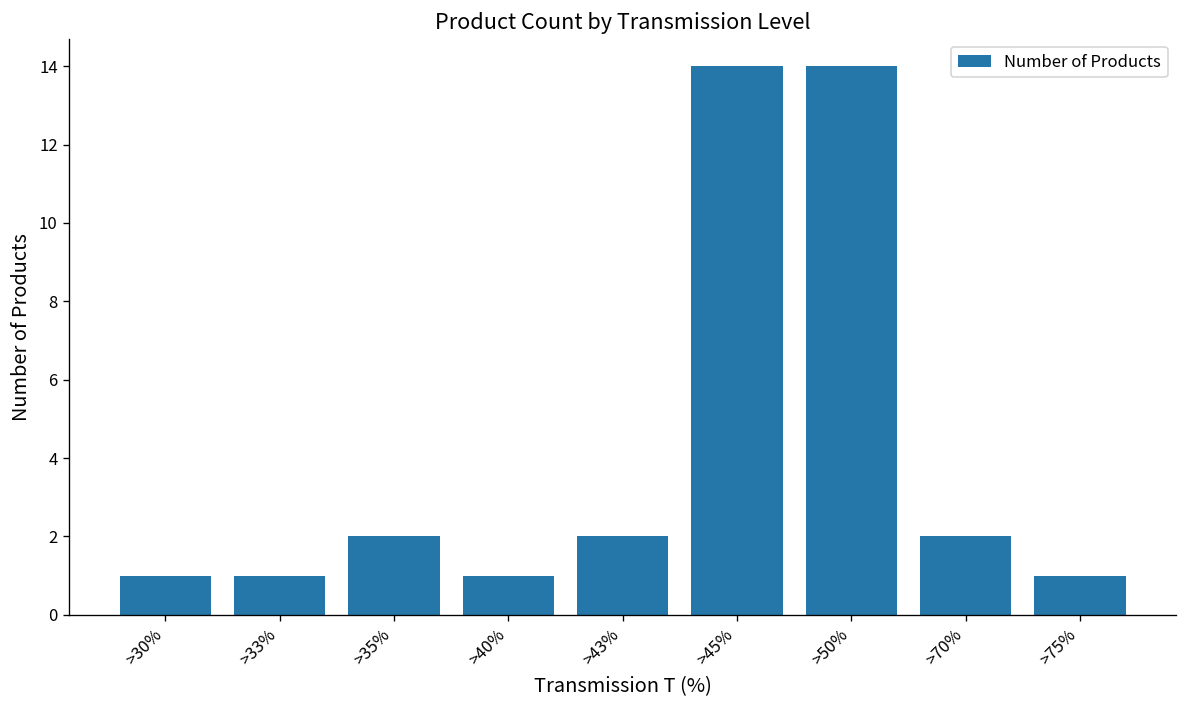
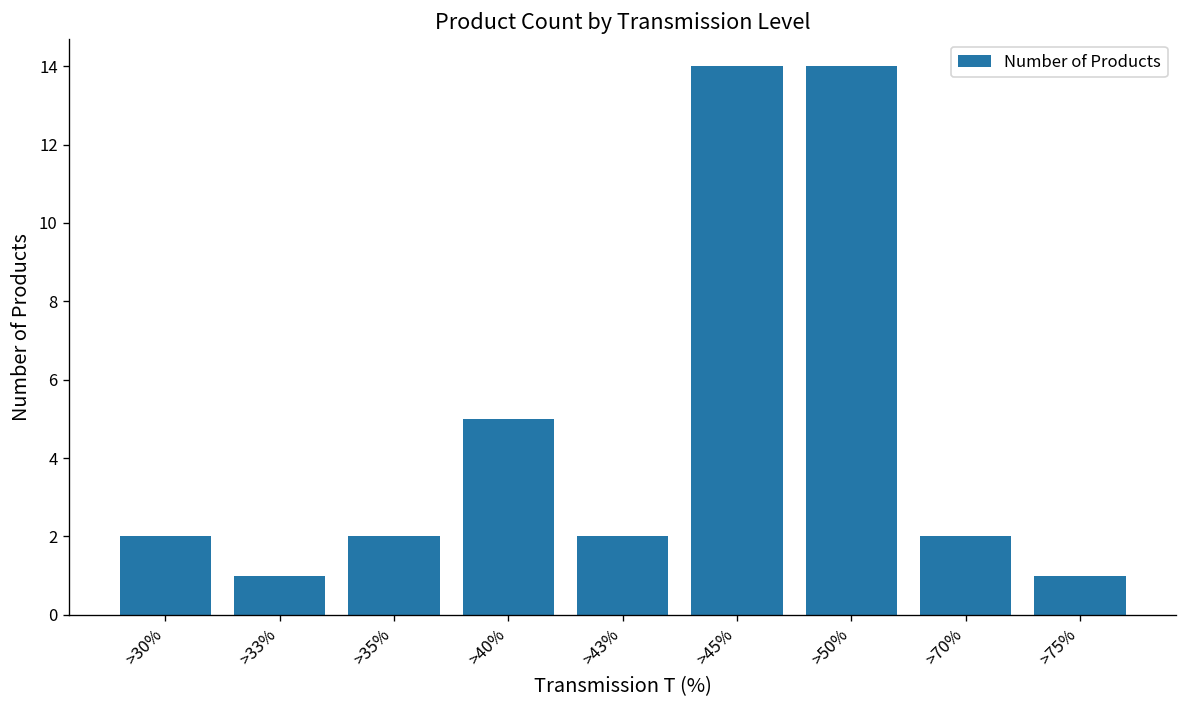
  {
-   ">30%": 1,
+   ">30%": 2,
    ">33%": 1,
    ">35%": 2,
-   ">40%": 1,
+   ">40%": 5,
    ">43%": 2,
    ">45%": 14,
    ">50%": 14,
    ">70%": 2,
    ">75%": 1
  }
